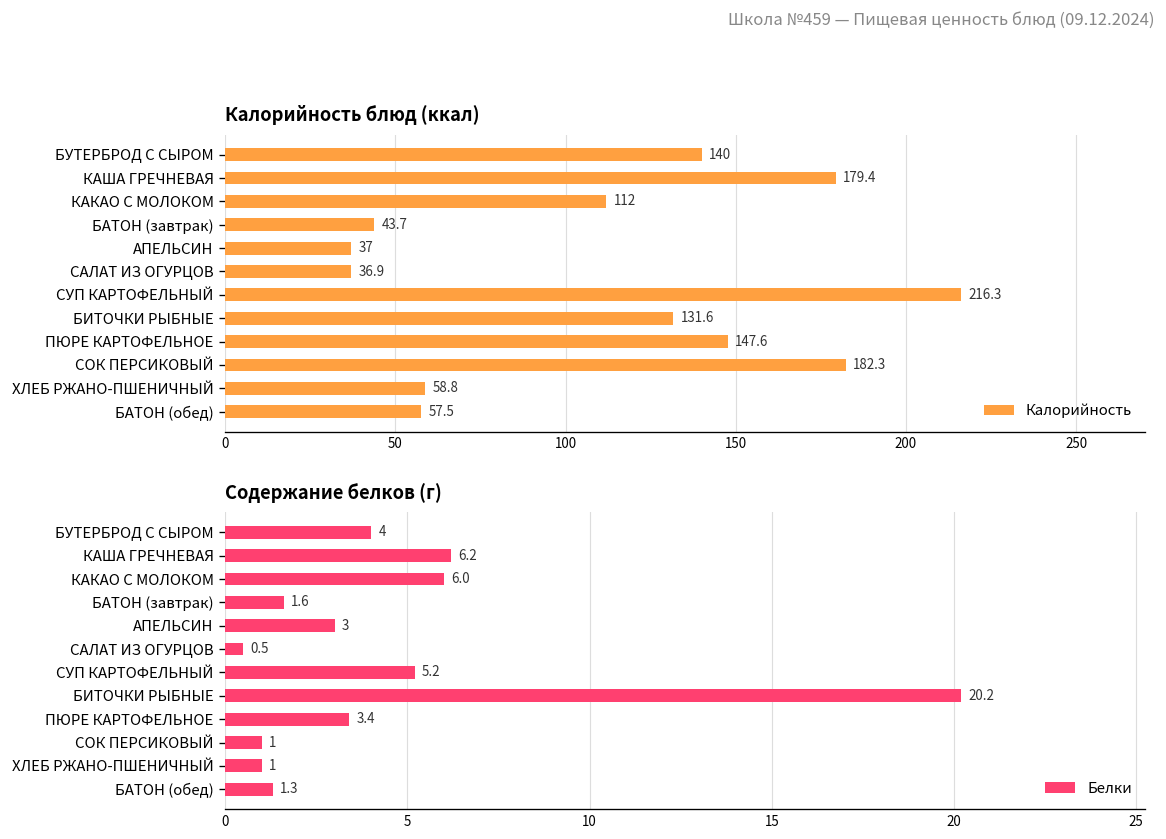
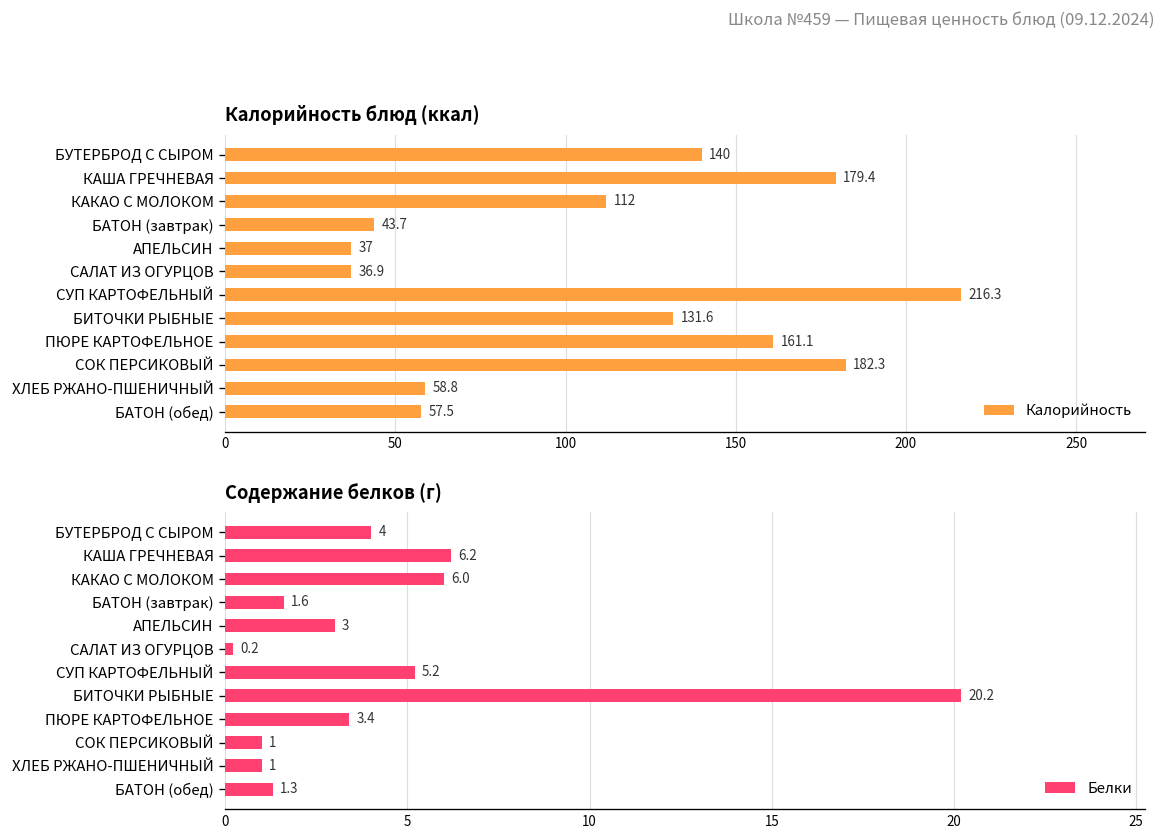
  {
    "Калорийность блюд (ккал)": {
      "БУТЕРБРОД С СЫРОМ": 140,
      "КАША ГРЕЧНЕВАЯ": 179.4,
      "КАКАО С МОЛОКОМ": 112,
      "БАТОН (завтрак)": 43.7,
      "АПЕЛЬСИН": 37,
      "САЛАТ ИЗ ОГУРЦОВ": 36.9,
      "СУП КАРТОФЕЛЬНЫЙ": 216.3,
      "БИТОЧКИ РЫБНЫЕ": 131.6,
-     "ПЮРЕ КАРТОФЕЛЬНОЕ": 147.6,
+     "ПЮРЕ КАРТОФЕЛЬНОЕ": 161.1,
      "СОК ПЕРСИКОВЫЙ": 182.3,
      "ХЛЕБ РЖАНО-ПШЕНИЧНЫЙ": 58.8,
      "БАТОН (обед)": 57.5
    },
    "Содержание белков (г)": {
      "БУТЕРБРОД С СЫРОМ": 4,
      "КАША ГРЕЧНЕВАЯ": 6.2,
      "КАКАО С МОЛОКОМ": 6.0,
      "БАТОН (завтрак)": 1.6,
      "АПЕЛЬСИН": 3,
-     "САЛАТ ИЗ ОГУРЦОВ": 0.5,
+     "САЛАТ ИЗ ОГУРЦОВ": 0.2,
      "СУП КАРТОФЕЛЬНЫЙ": 5.2,
      "БИТОЧКИ РЫБНЫЕ": 20.2,
      "ПЮРЕ КАРТОФЕЛЬНОЕ": 3.4,
      "СОК ПЕРСИКОВЫЙ": 1,
      "ХЛЕБ РЖАНО-ПШЕНИЧНЫЙ": 1,
      "БАТОН (обед)": 1.3
    }
  }
